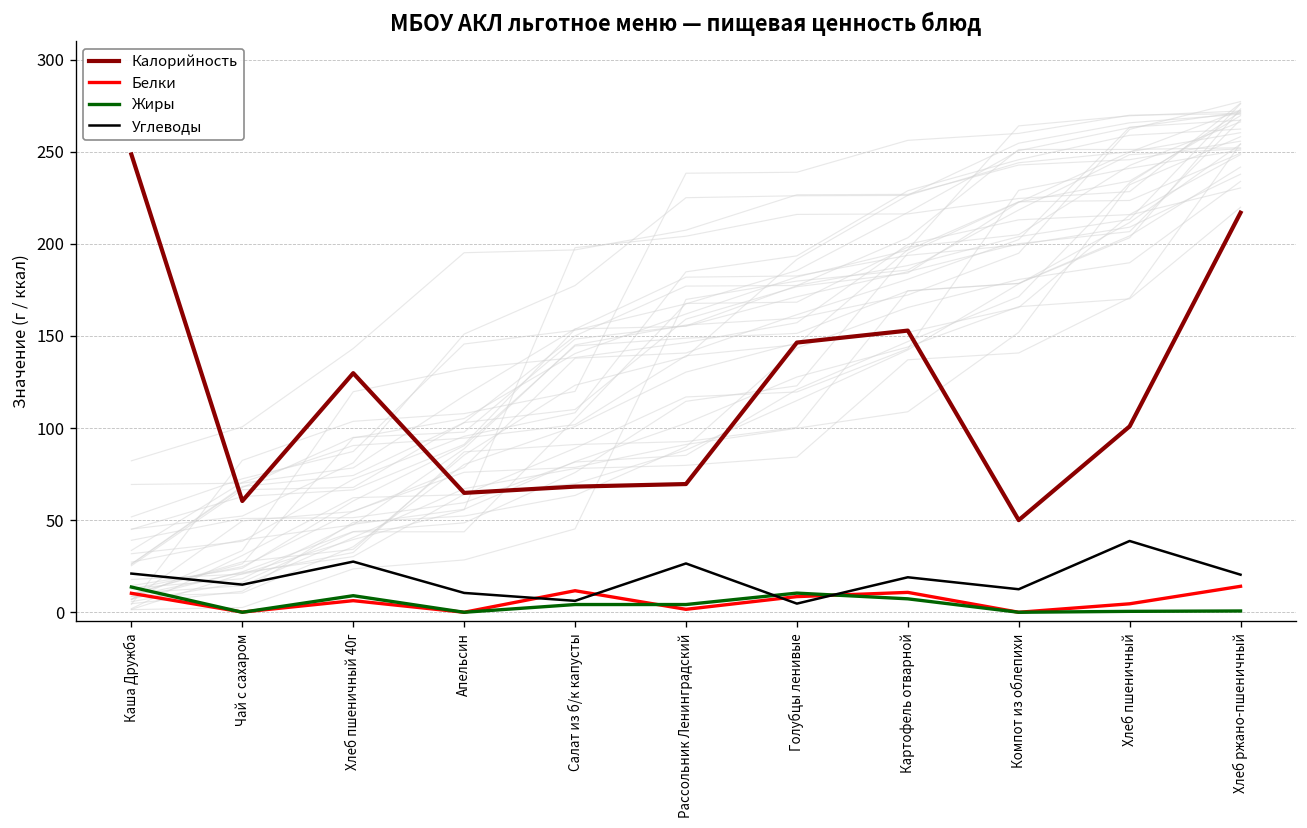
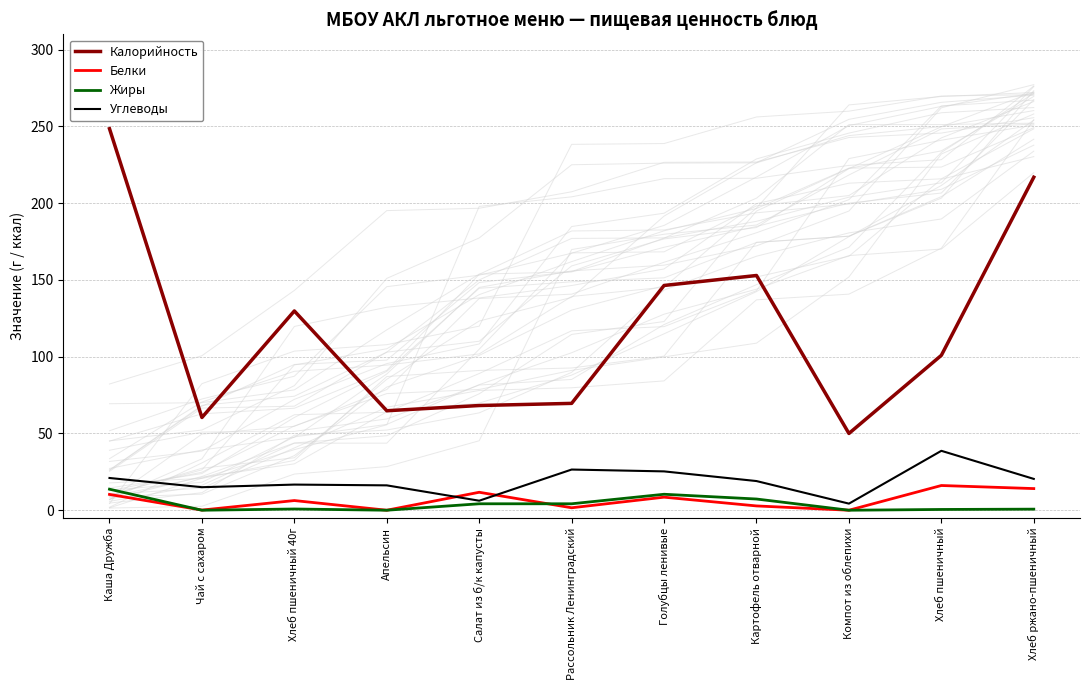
  {
    "Калорийность": {
      "Каша Дружба": 249,
      "Чай с сахаром": 60,
      "Хлеб пшеничный 40г": 130,
      "Рассольник Ленинградский": 70,
      "Компот из облепихи": 50,
      "Хлеб пшеничный": 101,
      "Хлеб ржано-пшеничный": 217
    },
    "Белки": {
      "Хлеб пшеничный 40г": 6,
      "Салат из б/к капусты": 12,
      "Рассольник Ленинградский": 2,
      "Голубцы ленивые": 9,
-     "Картофель отварной": 11,
-     "Хлеб пшеничный": 5,
+     "Картофель отварной": 3,
+     "Хлеб пшеничный": 16,
      "Хлеб ржано-пшеничный": 14
    },
    "Жиры": {
-     "Хлеб пшеничный 40г": 9,
+     "Хлеб пшеничный 40г": 1,
      "Салат из б/к капусты": 4,
      "Рассольник Ленинградский": 4,
      "Голубцы ленивые": 10,
      "Картофель отварной": 7,
      "Хлеб пшеничный": 1,
      "Хлеб ржано-пшеничный": 1
    },
    "Углеводы": {
      "Каша Дружба": 21,
-     "Хлеб пшеничный 40г": 28,
-     "Апельсин": 11,
+     "Хлеб пшеничный 40г": 17,
+     "Апельсин": 16,
      "Салат из б/к капусты": 6,
      "Рассольник Ленинградский": 27,
-     "Голубцы ленивые": 5,
+     "Голубцы ленивые": 25,
      "Картофель отварной": 19,
-     "Компот из облепихи": 13,
+     "Компот из облепихи": 4,
      "Хлеб пшеничный": 39,
      "Хлеб ржано-пшеничный": 20
    }
  }
